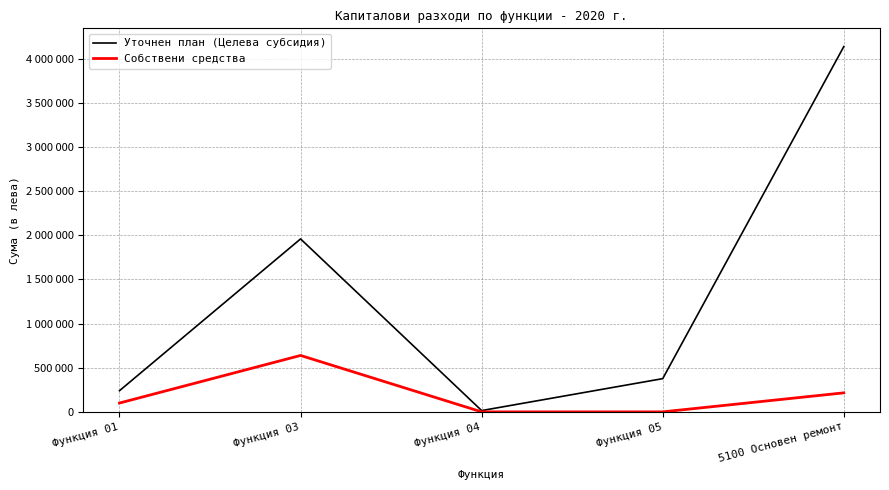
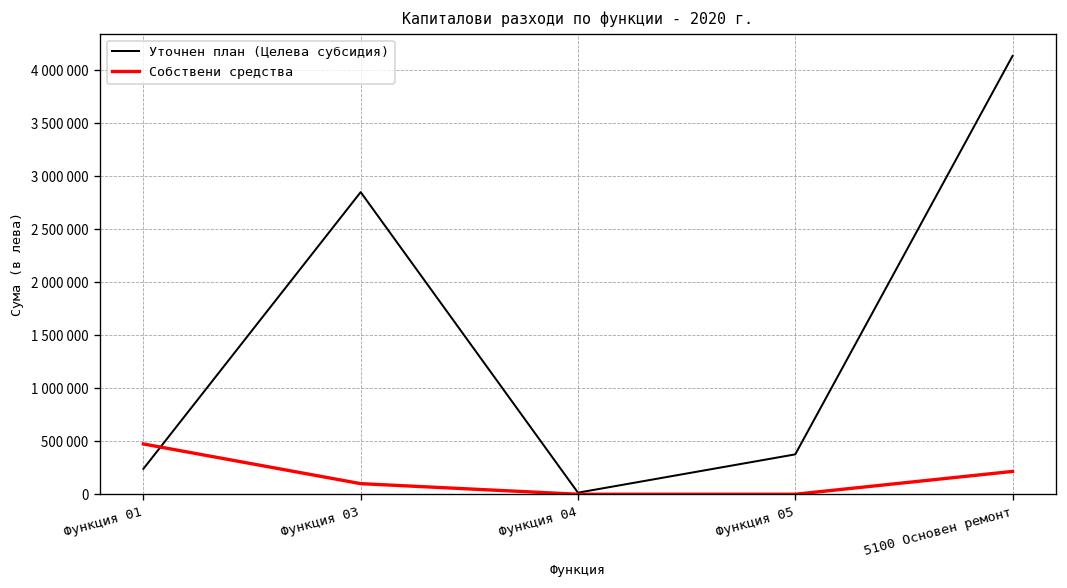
  {
    "Уточнен план (Целева субсидия)": {
      "Функция 01": 200000,
-     "Функция 03": 2000000,
+     "Функция 03": 2900000,
      "Функция 05": 400000,
      "5100 Основен ремонт": 4100000
    },
    "Собствени средства": {
-     "Функция 01": 100000,
-     "Функция 03": 600000,
+     "Функция 01": 500000,
+     "Функция 03": 100000,
      "Функция 05": 0,
      "5100 Основен ремонт": 200000
    }
  }
